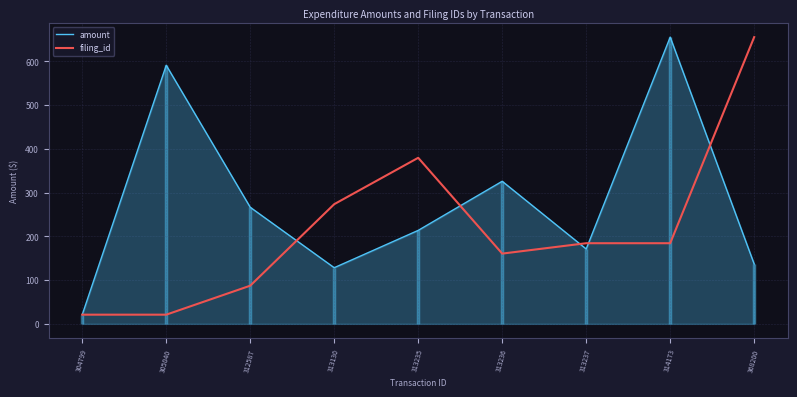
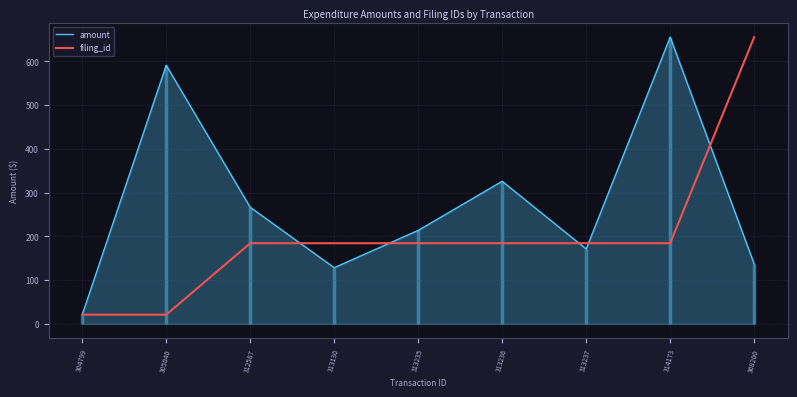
  {
    "amount": {
      "305040": 590,
      "312587": 270,
      "313130": 130,
      "313235": 210,
      "313236": 330,
      "313237": 170,
      "314173": 660,
      "368200": 140
    },
    "filing_id": {
      "305040": 20,
-     "312587": 90,
-     "313130": 270,
-     "313235": 380,
-     "313236": 160,
+     "312587": 180,
+     "313130": 180,
+     "313235": 180,
+     "313236": 180,
      "313237": 180,
      "314173": 180,
      "368200": 660
    }
  }
